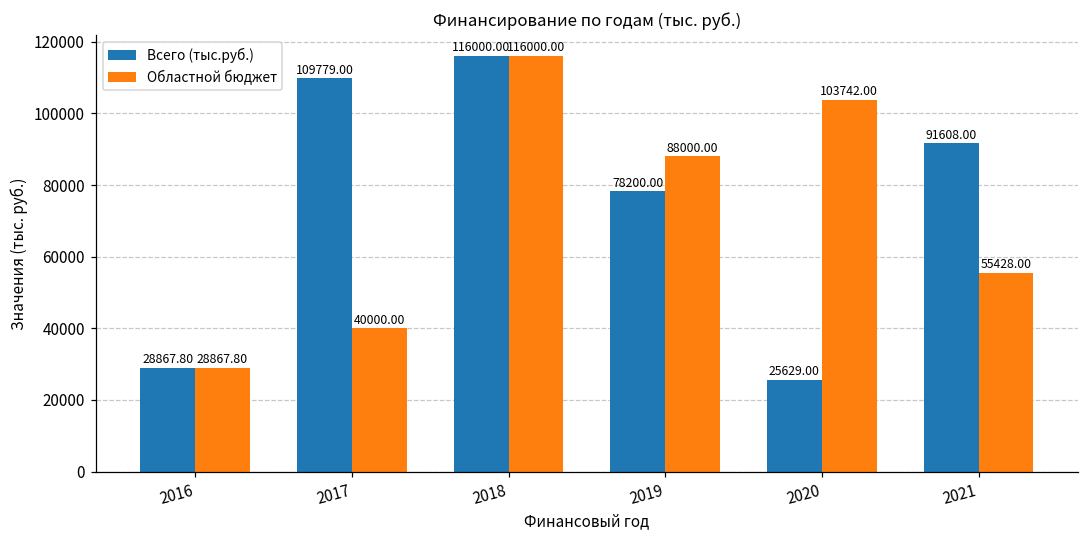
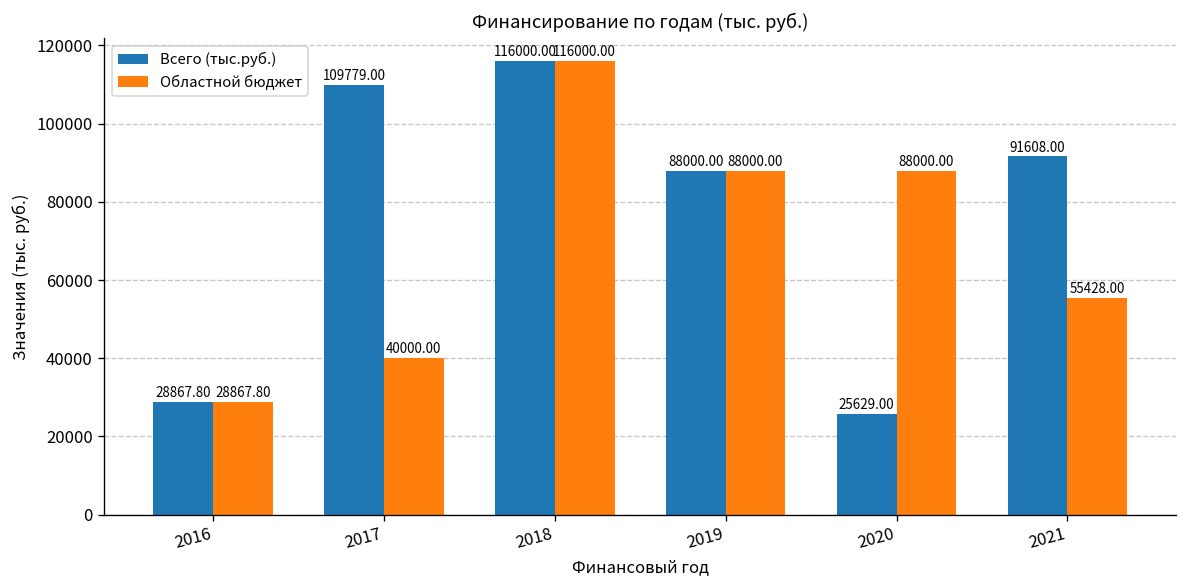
  {
    "Всего (тыс.руб.)": {
      "2016": 28867.80,
      "2017": 109779.00,
      "2018": 116000.00,
-     "2019": 78200.00,
+     "2019": 88000.00,
      "2020": 25629.00,
      "2021": 91608.00
    },
    "Областной бюджет": {
      "2016": 28867.80,
      "2017": 40000.00,
      "2018": 116000.00,
      "2019": 88000.00,
-     "2020": 103742.00,
+     "2020": 88000.00,
      "2021": 55428.00
    }
  }
